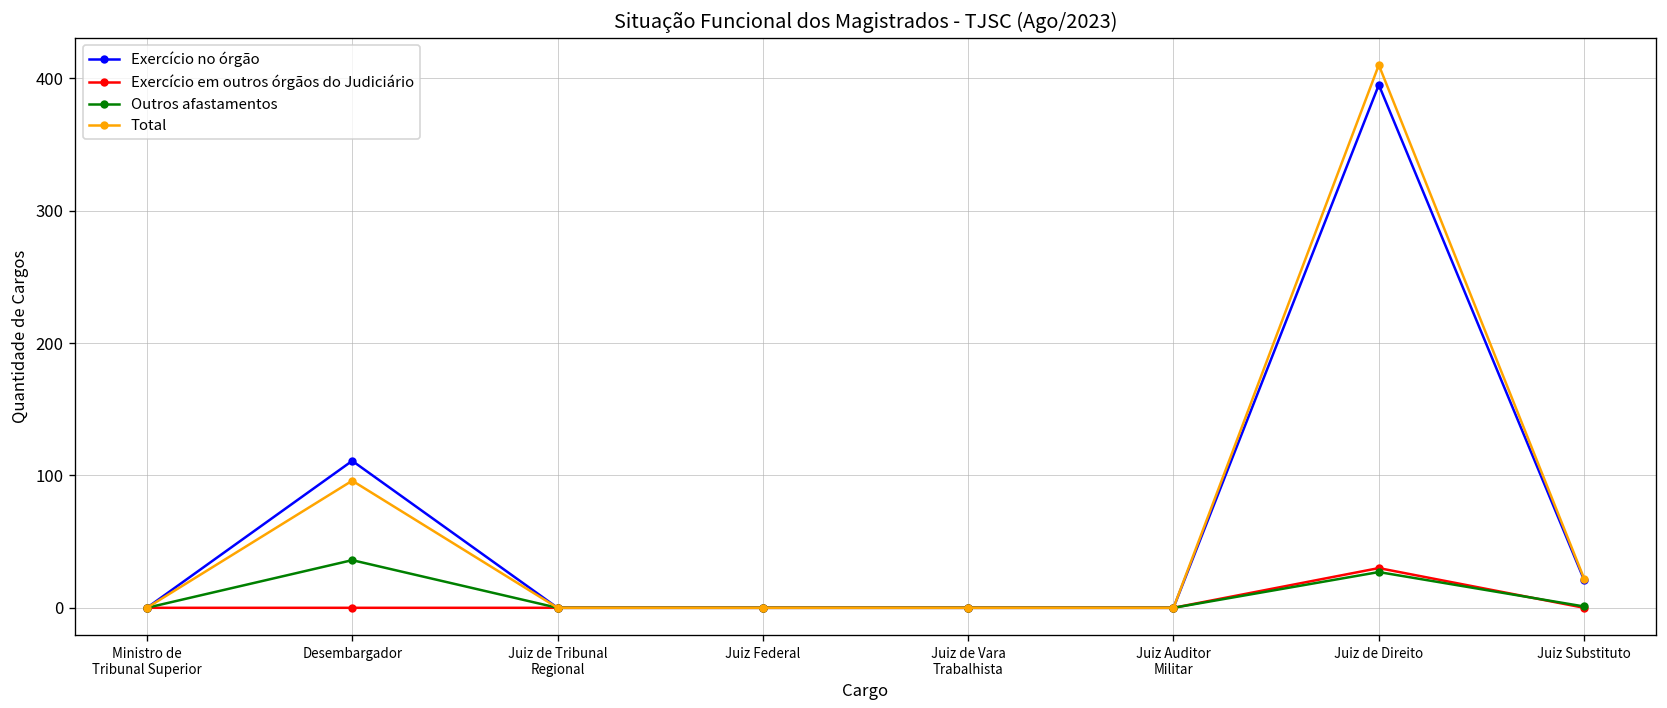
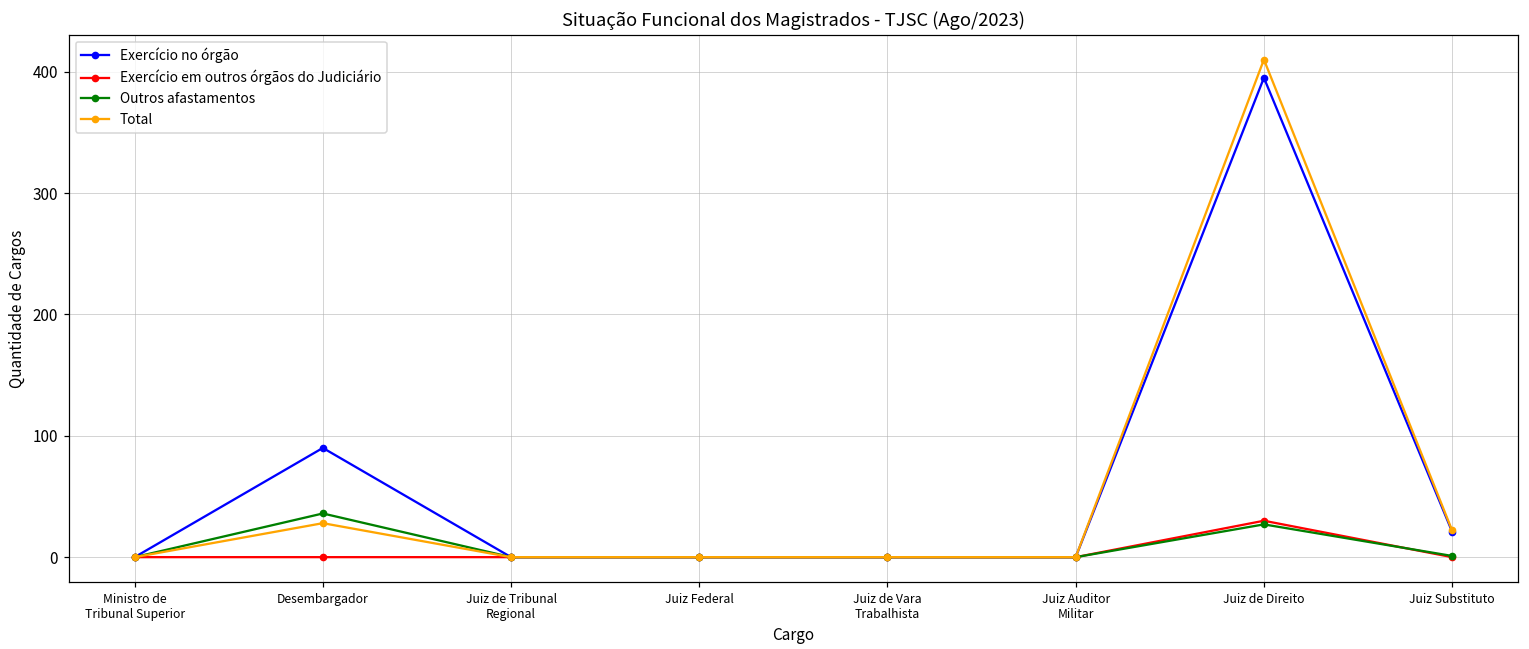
  {
    "Exercício no órgão": {
-     "Desembargador": 111,
+     "Desembargador": 90,
      "Juiz de Direito": 395
    },
    "Exercício em outros órgãos do Judiciário": {
      "Desembargador": 0,
      "Juiz de Direito": 30
    },
    "Outros afastamentos": {
      "Desembargador": 36,
      "Juiz de Direito": 27
    },
    "Total": {
-     "Desembargador": 96,
+     "Desembargador": 28,
      "Juiz de Direito": 410
    }
  }
